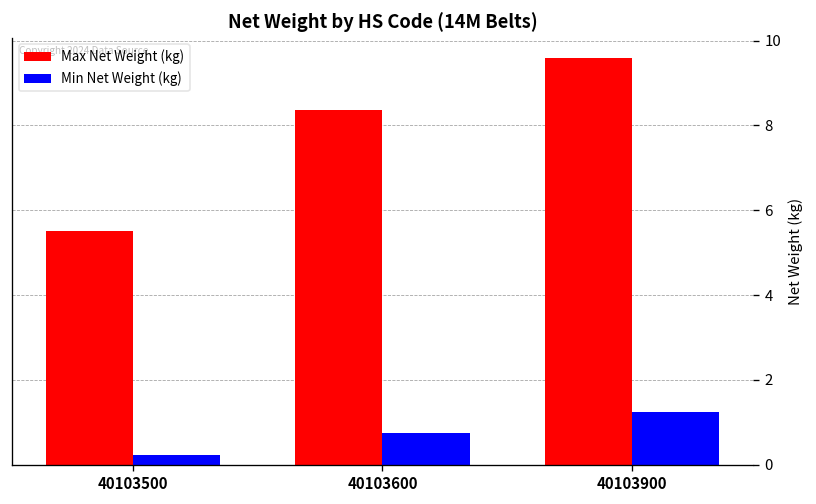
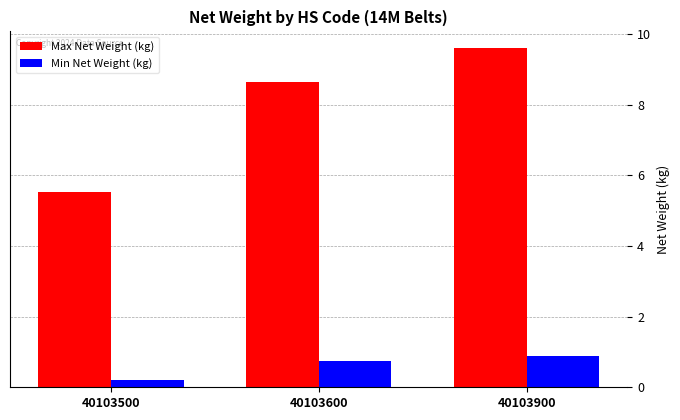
  {
    "Max Net Weight (kg)": {
      "40103500": 5.5,
-     "40103600": 8.4,
+     "40103600": 8.6,
      "40103900": 9.6
    },
    "Min Net Weight (kg)": {
      "40103500": 0.2,
      "40103600": 0.7,
-     "40103900": 1.2
+     "40103900": 0.9
    }
  }
